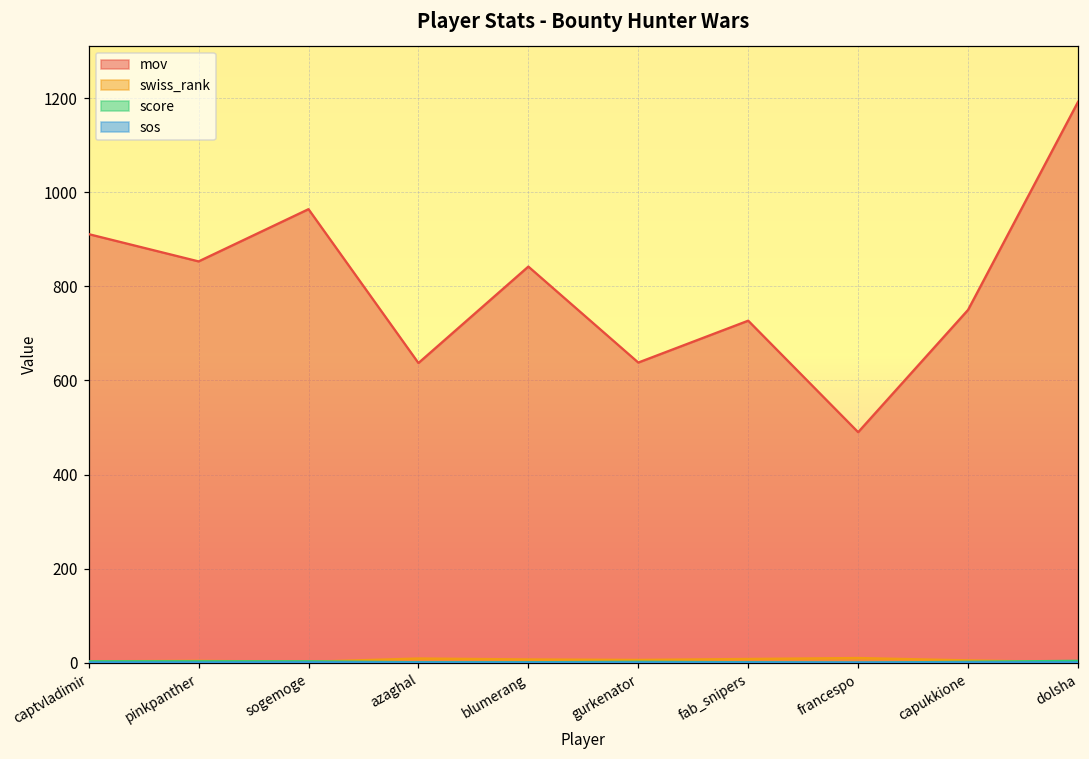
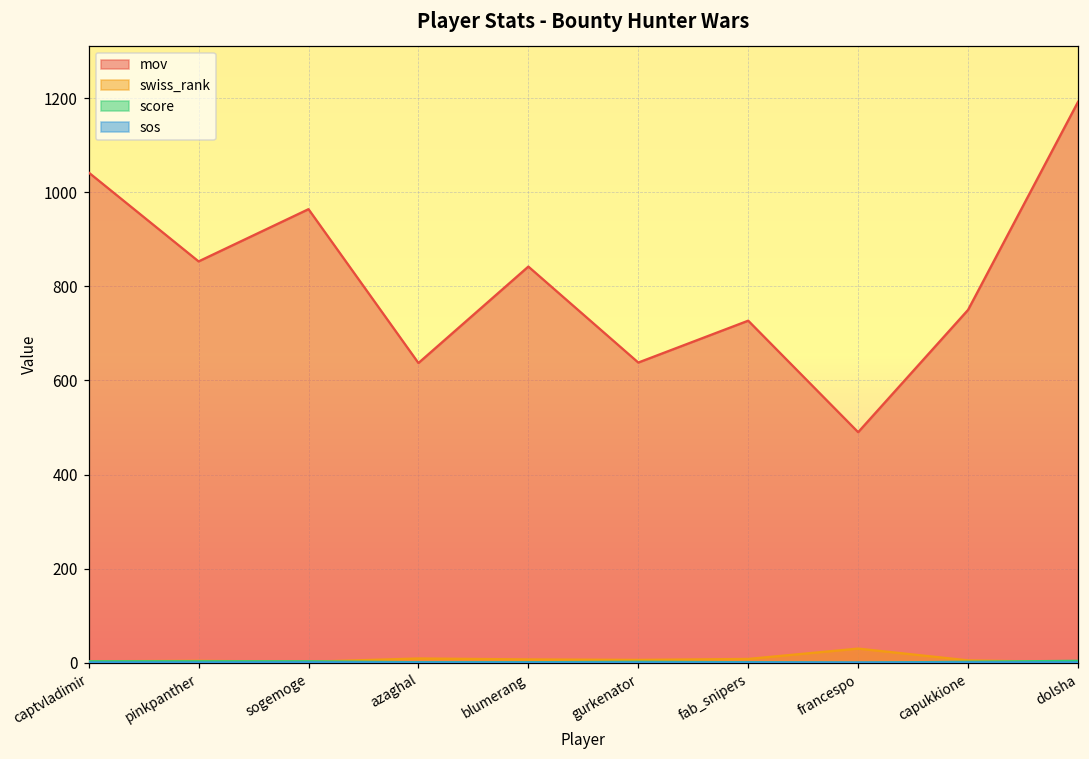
  {
    "mov": {
-     "captvladimir": 910,
+     "captvladimir": 1040,
      "pinkpanther": 850,
      "sogemoge": 960,
      "azaghal": 640,
      "blumerang": 840,
      "gurkenator": 640,
      "fab_snipers": 730,
      "francespo": 490,
      "capukkione": 750,
      "dolsha": 1190
    },
    "swiss_rank": {
      "azaghal": 10,
      "fab_snipers": 10,
-     "francespo": 10
+     "francespo": 30
    }
  }
